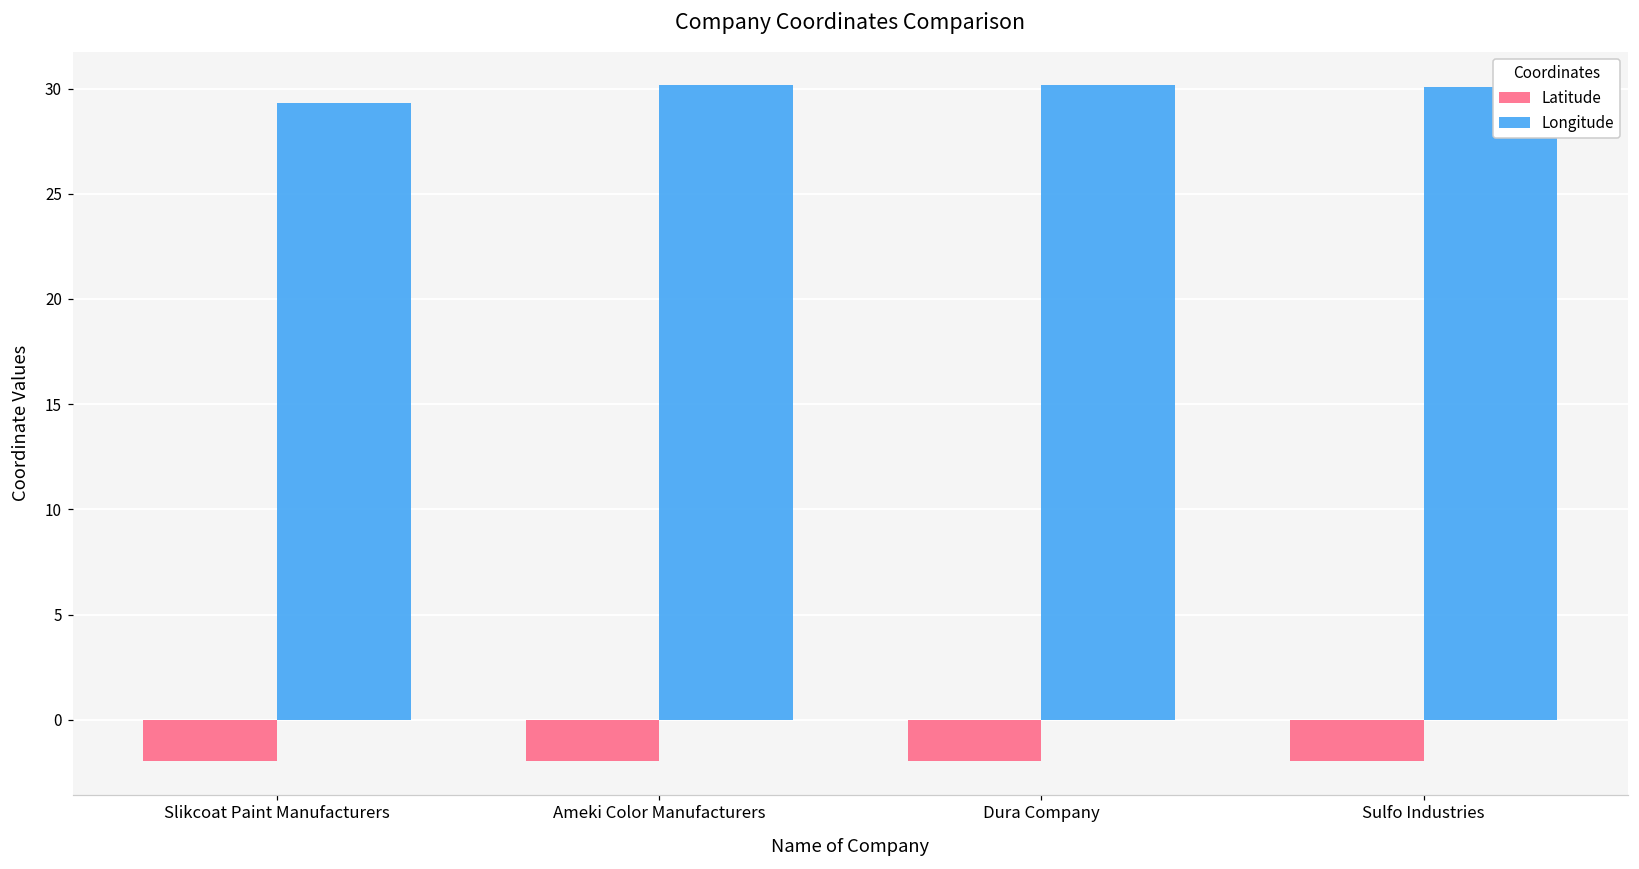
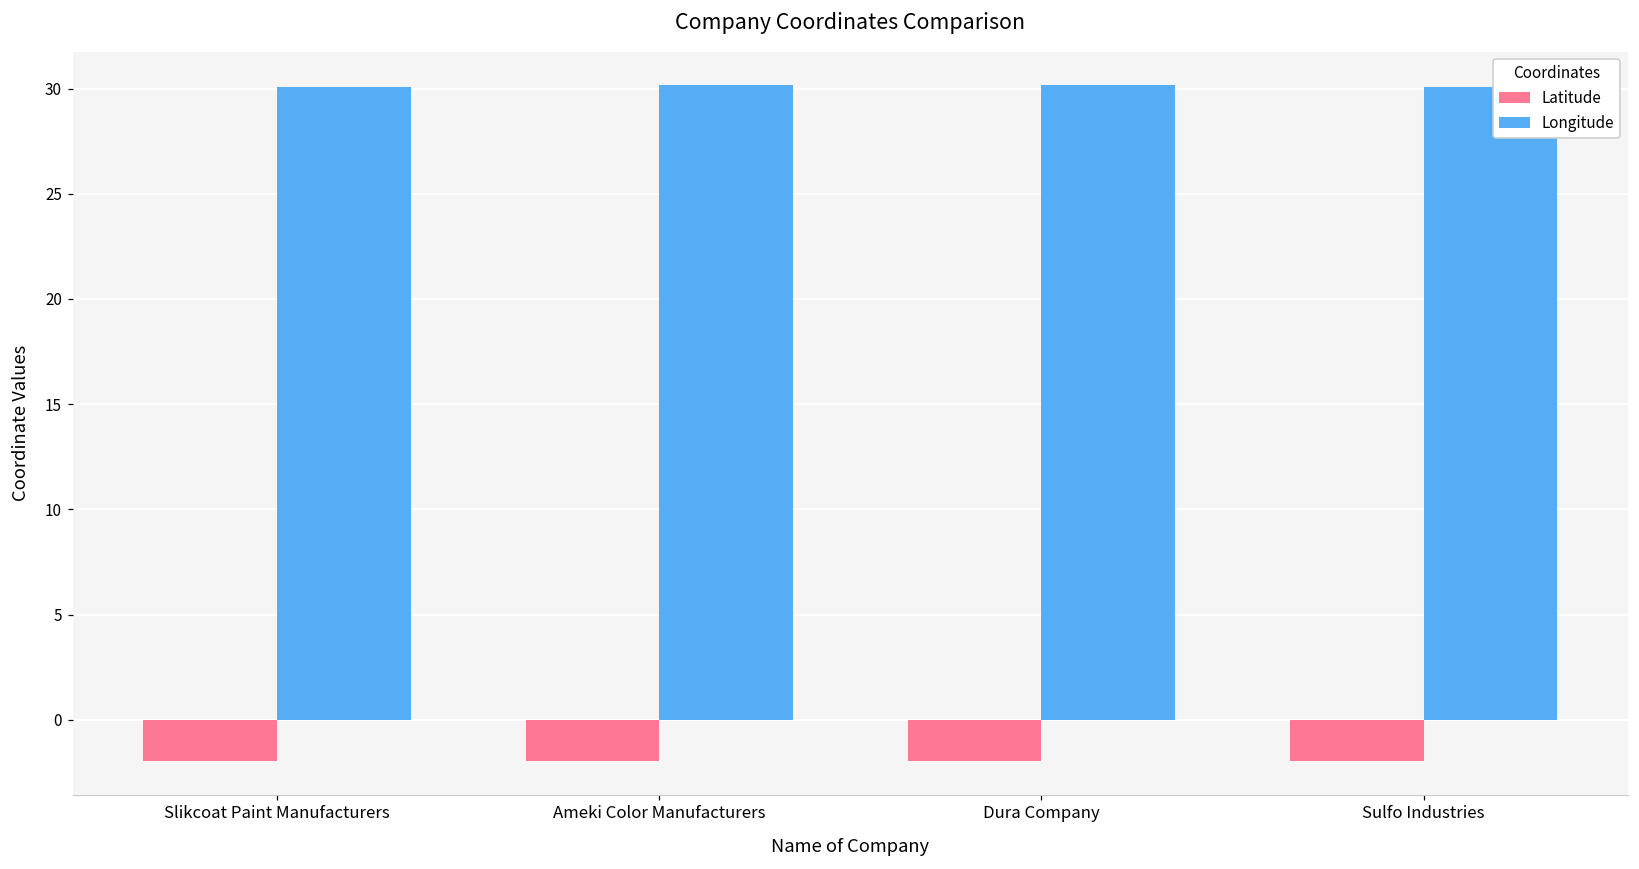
  {
    "Latitude": {
      "Slikcoat Paint Manufacturers": -1.9,
      "Ameki Color Manufacturers": -2.0,
      "Dura Company": -2.0,
      "Sulfo Industries": -1.9
    },
    "Longitude": {
-     "Slikcoat Paint Manufacturers": 29.3,
+     "Slikcoat Paint Manufacturers": 30.1,
      "Ameki Color Manufacturers": 30.2,
      "Dura Company": 30.2,
      "Sulfo Industries": 30.1
    }
  }
